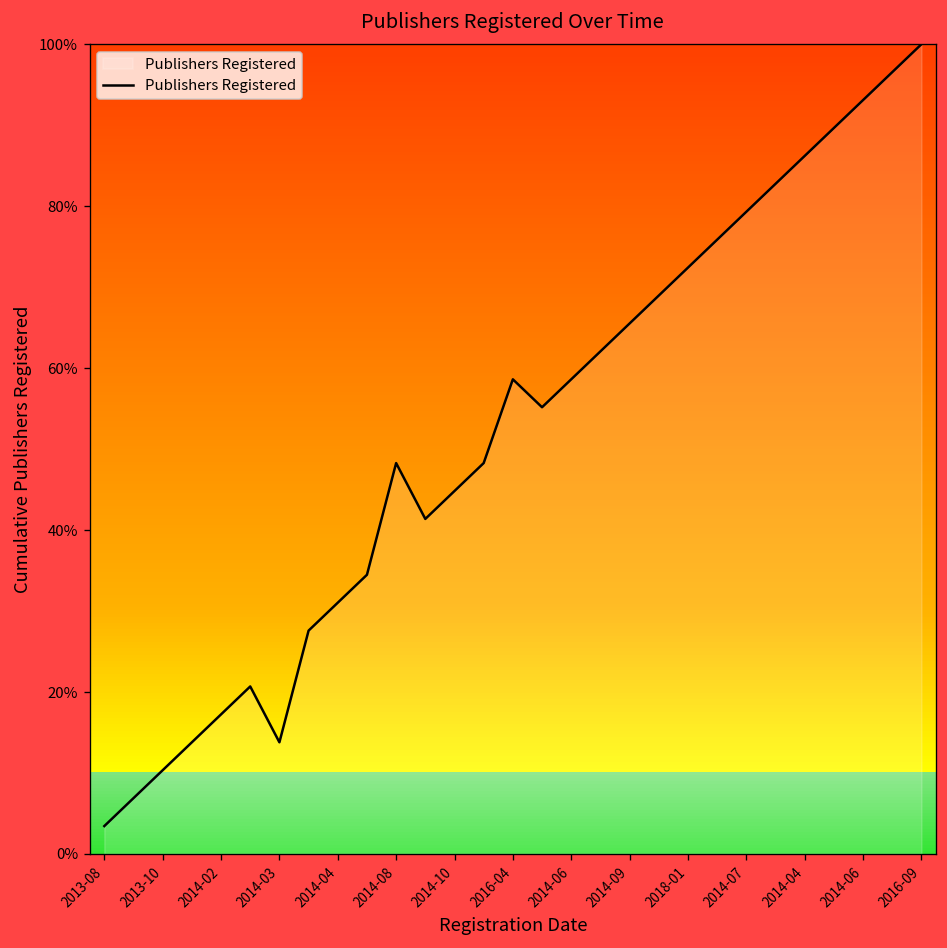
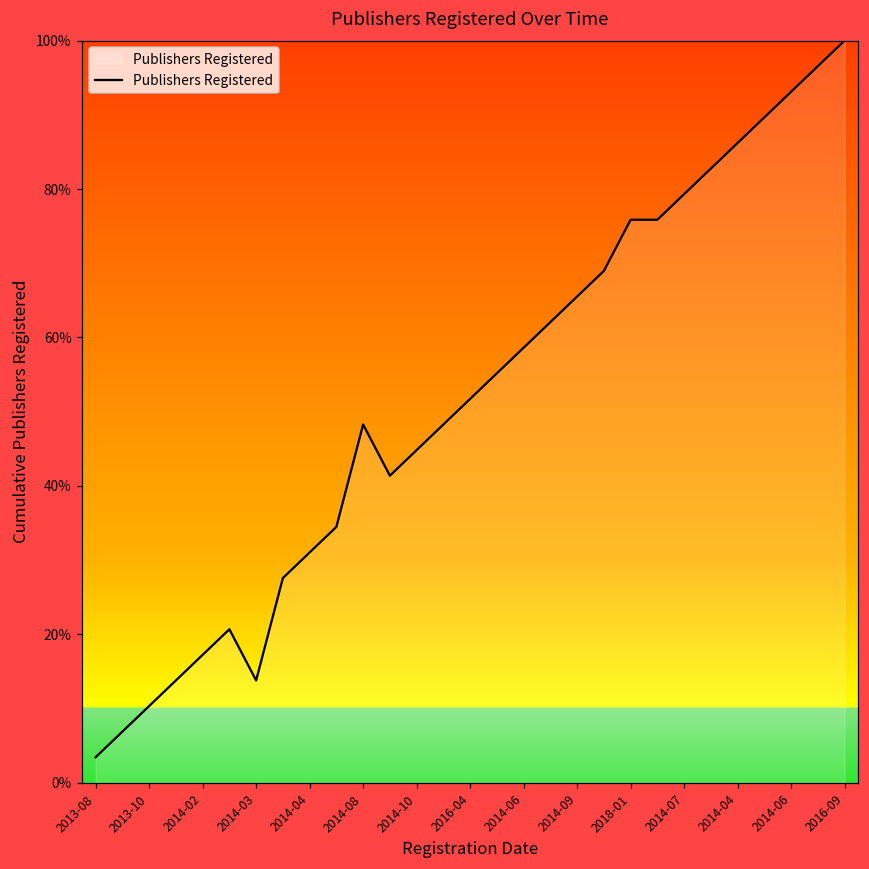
  {
    "2013-08": "3%",
    "2014-03": "14%",
    "2014-08": "48%",
-   "2016-04": "59%",
-   "2018-01": "72%",
+   "2016-04": "52%",
+   "2018-01": "76%",
    "2016-09": "100%"
  }
